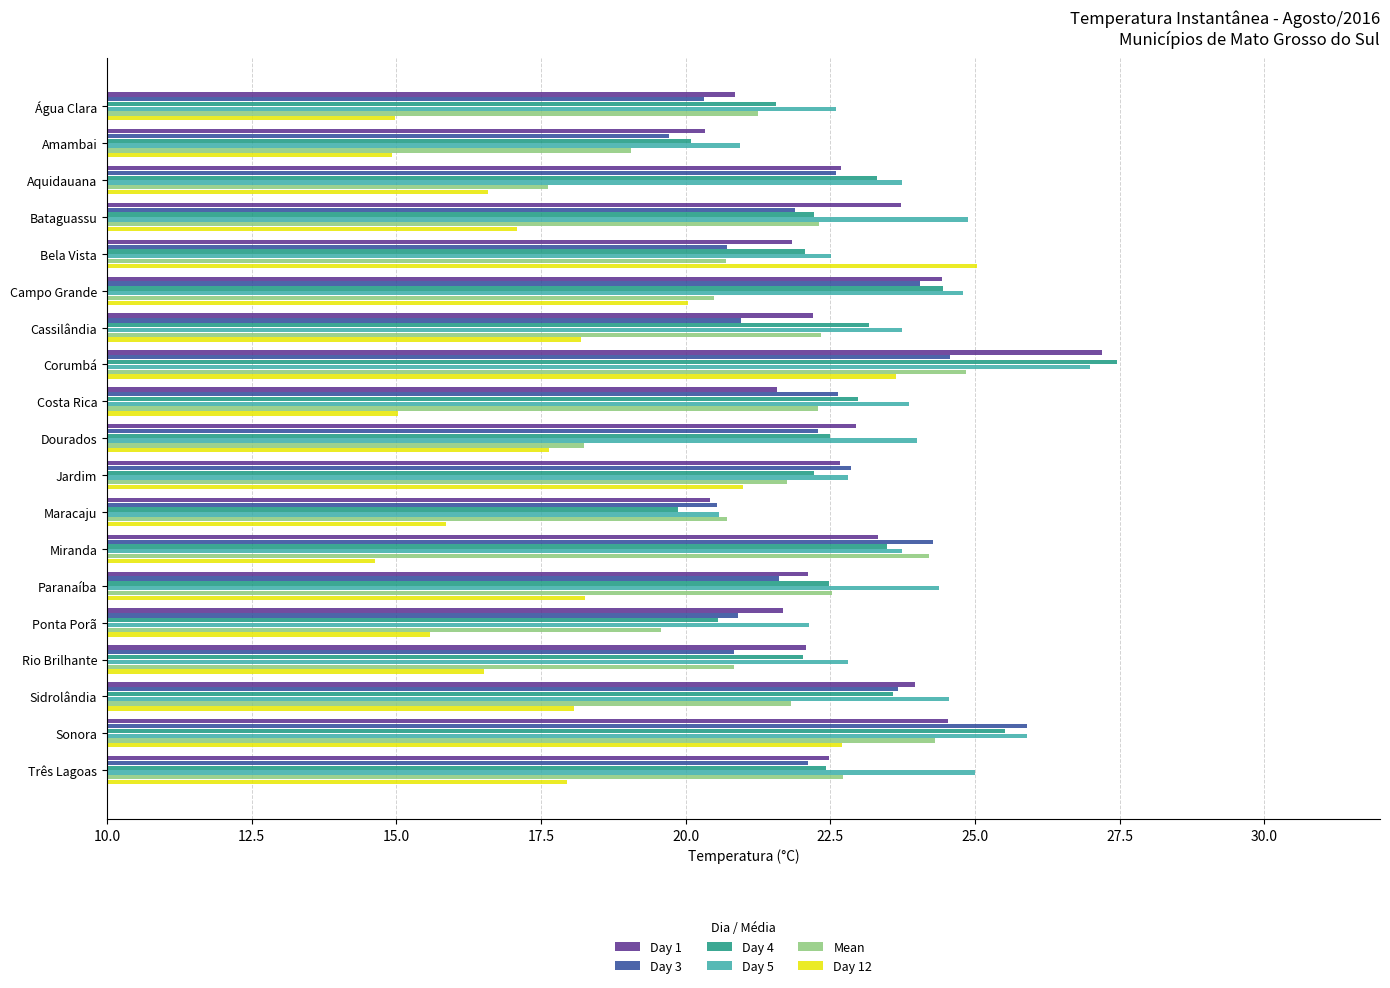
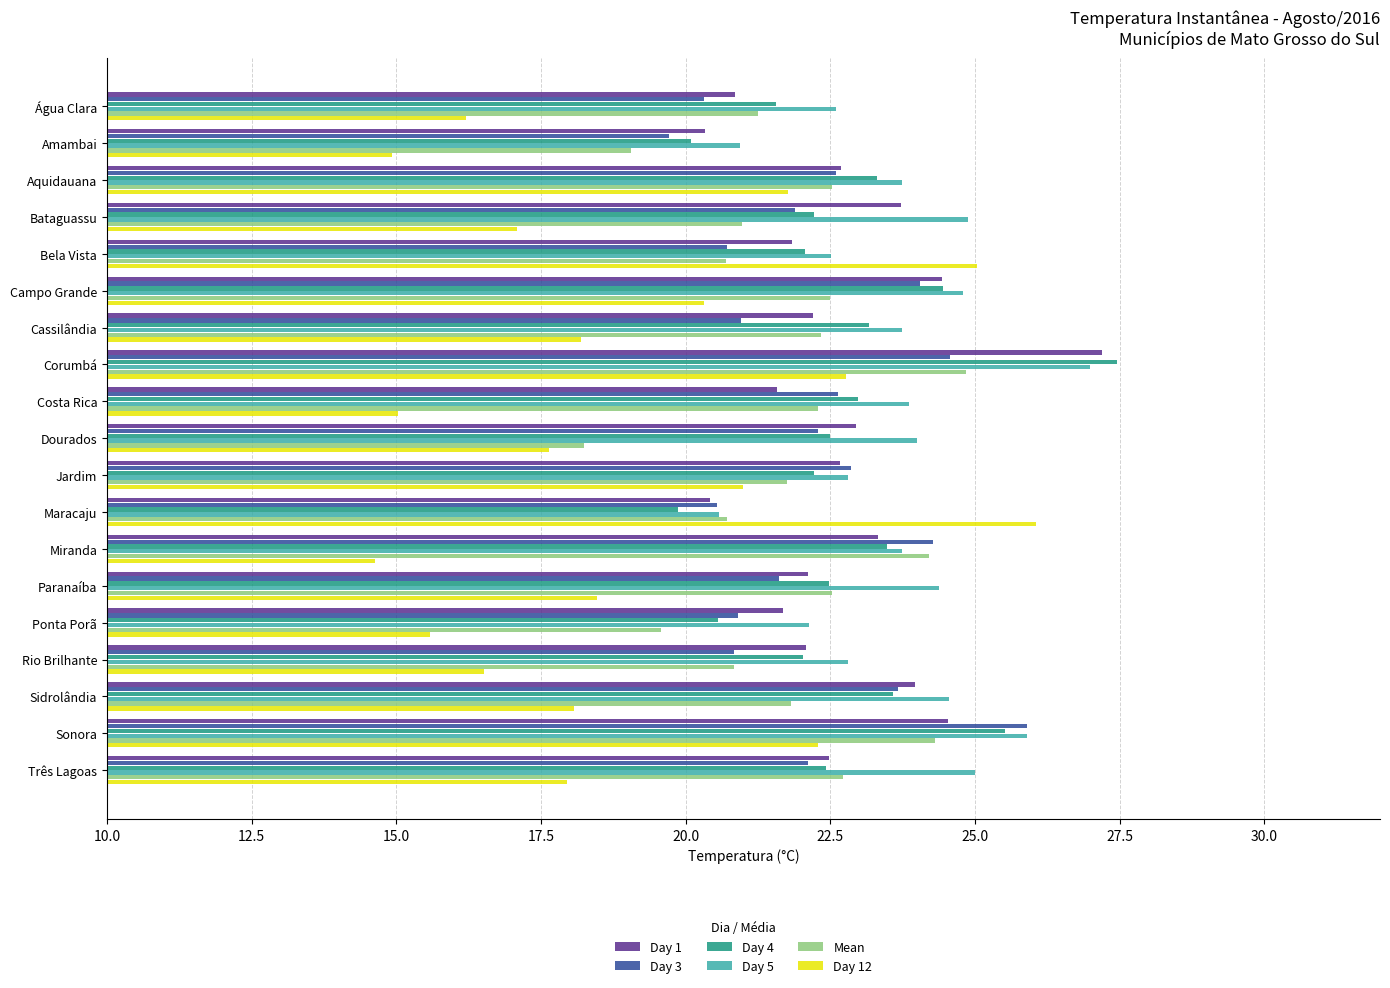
  {
    "Mean": {
      "Água Clara": 21.3,
      "Amambai": 19.1,
-     "Aquidauana": 17.6,
-     "Bataguassu": 22.3,
+     "Aquidauana": 22.5,
+     "Bataguassu": 21.0,
      "Bela Vista": 20.7,
-     "Campo Grande": 20.5,
+     "Campo Grande": 22.5,
      "Cassilândia": 22.3,
      "Corumbá": 24.8,
      "Costa Rica": 22.3,
      "Dourados": 18.2,
      "Jardim": 21.8,
      "Maracaju": 20.7,
      "Miranda": 24.2,
      "Paranaíba": 22.5,
      "Ponta Porã": 19.6,
      "Rio Brilhante": 20.8,
      "Sidrolândia": 21.8,
      "Sonora": 24.3,
      "Três Lagoas": 22.7
    },
    "Day 12": {
-     "Água Clara": 15.0,
+     "Água Clara": 16.2,
      "Amambai": 14.9,
-     "Aquidauana": 16.6,
+     "Aquidauana": 21.8,
      "Bataguassu": 17.1,
      "Bela Vista": 25.0,
-     "Campo Grande": 20.0,
+     "Campo Grande": 20.3,
      "Cassilândia": 18.2,
-     "Corumbá": 23.6,
+     "Corumbá": 22.8,
      "Costa Rica": 15.0,
      "Dourados": 17.6,
      "Jardim": 21.0,
-     "Maracaju": 15.9,
+     "Maracaju": 26.1,
      "Miranda": 14.6,
-     "Paranaíba": 18.3,
+     "Paranaíba": 18.5,
      "Ponta Porã": 15.6,
      "Rio Brilhante": 16.5,
      "Sidrolândia": 18.1,
-     "Sonora": 22.7,
+     "Sonora": 22.3,
      "Três Lagoas": 18.0
    }
  }
